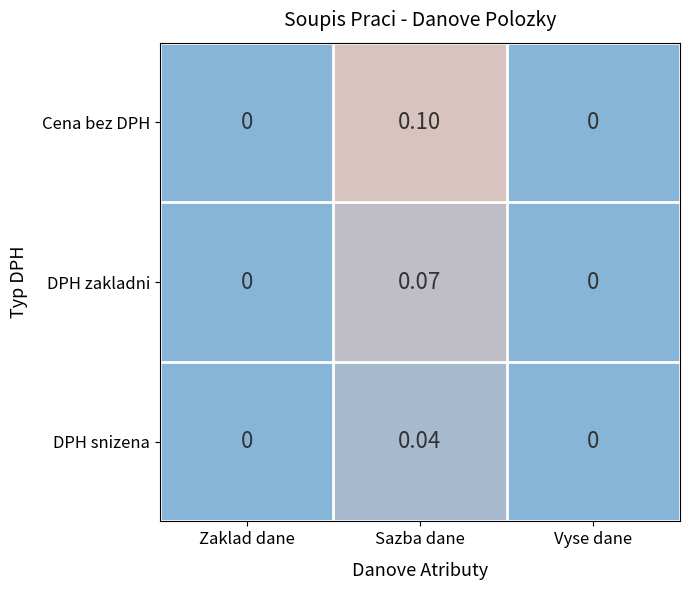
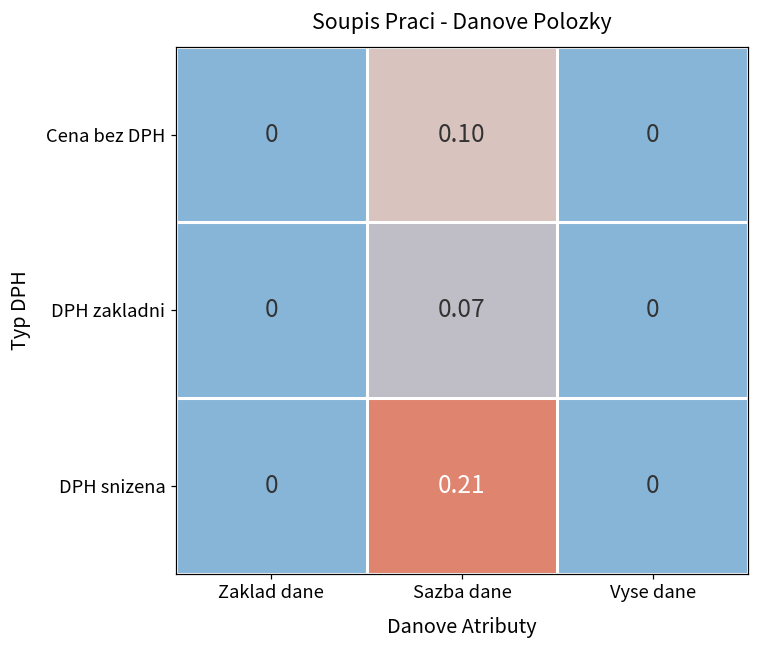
  {
    "Cena bez DPH": {
      "Zaklad dane": 0,
      "Sazba dane": 0.10,
      "Vyse dane": 0
    },
    "DPH zakladni": {
      "Zaklad dane": 0,
      "Sazba dane": 0.07,
      "Vyse dane": 0
    },
    "DPH snizena": {
      "Zaklad dane": 0,
-     "Sazba dane": 0.04,
+     "Sazba dane": 0.21,
      "Vyse dane": 0
    }
  }
